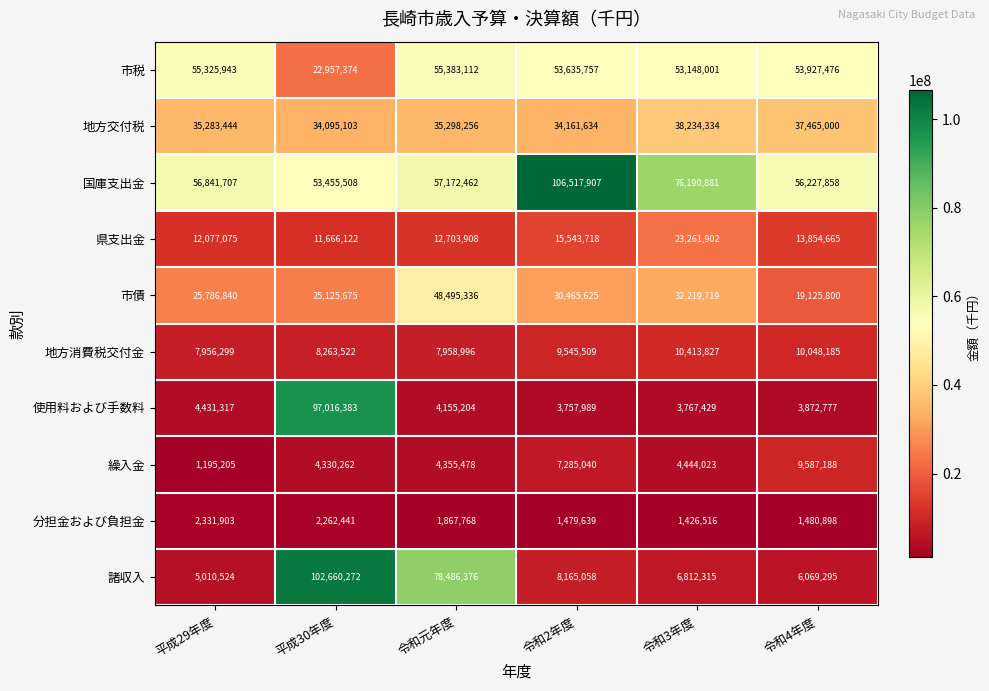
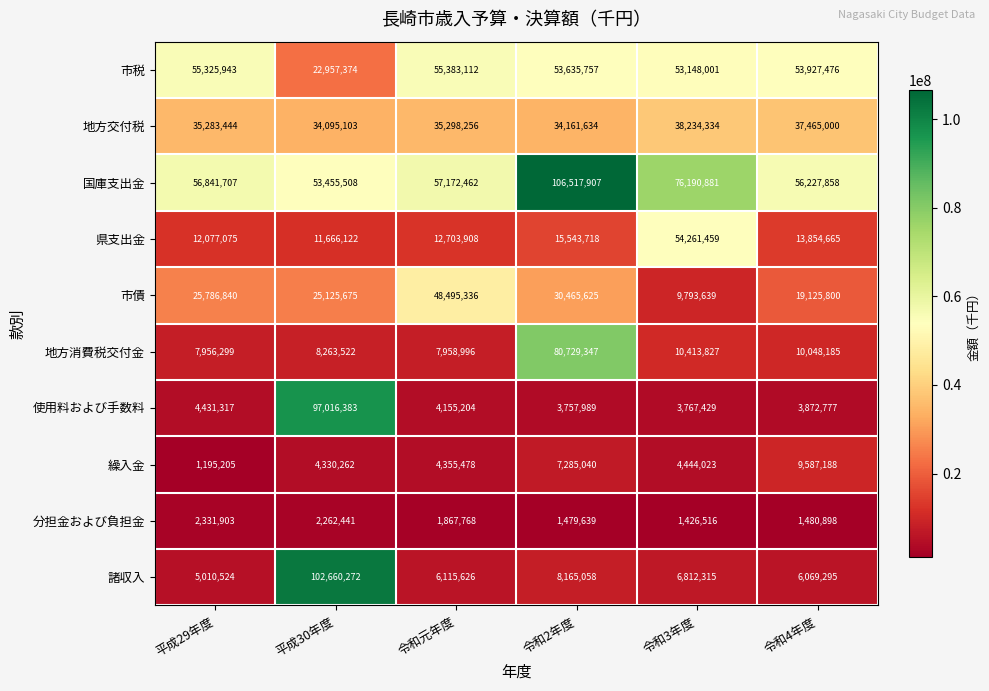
  {
    "市税": {
      "平成29年度": "55,325,943",
      "平成30年度": "22,957,374",
      "令和元年度": "55,383,112",
      "令和2年度": "53,635,757",
      "令和3年度": "53,148,001",
      "令和4年度": "53,927,476"
    },
    "地方交付税": {
      "平成29年度": "35,283,444",
      "平成30年度": "34,095,103",
      "令和元年度": "35,298,256",
      "令和2年度": "34,161,634",
      "令和3年度": "38,234,334",
      "令和4年度": "37,465,000"
    },
    "国庫支出金": {
      "平成29年度": "56,841,707",
      "平成30年度": "53,455,508",
      "令和元年度": "57,172,462",
      "令和2年度": "106,517,907",
      "令和3年度": "76,190,881",
      "令和4年度": "56,227,858"
    },
    "県支出金": {
      "平成29年度": "12,077,075",
      "平成30年度": "11,666,122",
      "令和元年度": "12,703,908",
      "令和2年度": "15,543,718",
-     "令和3年度": "23,261,902",
+     "令和3年度": "54,261,459",
      "令和4年度": "13,854,665"
    },
    "市債": {
      "平成29年度": "25,786,840",
      "平成30年度": "25,125,675",
      "令和元年度": "48,495,336",
      "令和2年度": "30,465,625",
-     "令和3年度": "32,219,719",
+     "令和3年度": "9,793,639",
      "令和4年度": "19,125,800"
    },
    "地方消費税交付金": {
      "平成29年度": "7,956,299",
      "平成30年度": "8,263,522",
      "令和元年度": "7,958,996",
-     "令和2年度": "9,545,509",
+     "令和2年度": "80,729,347",
      "令和3年度": "10,413,827",
      "令和4年度": "10,048,185"
    },
    "使用料および手数料": {
      "平成29年度": "4,431,317",
      "平成30年度": "97,016,383",
      "令和元年度": "4,155,204",
      "令和2年度": "3,757,989",
      "令和3年度": "3,767,429",
      "令和4年度": "3,872,777"
    },
    "繰入金": {
      "平成29年度": "1,195,205",
      "平成30年度": "4,330,262",
      "令和元年度": "4,355,478",
      "令和2年度": "7,285,040",
      "令和3年度": "4,444,023",
      "令和4年度": "9,587,188"
    },
    "分担金および負担金": {
      "平成29年度": "2,331,903",
      "平成30年度": "2,262,441",
      "令和元年度": "1,867,768",
      "令和2年度": "1,479,639",
      "令和3年度": "1,426,516",
      "令和4年度": "1,480,898"
    },
    "諸収入": {
      "平成29年度": "5,010,524",
      "平成30年度": "102,660,272",
-     "令和元年度": "78,486,376",
+     "令和元年度": "6,115,626",
      "令和2年度": "8,165,058",
      "令和3年度": "6,812,315",
      "令和4年度": "6,069,295"
    }
  }
